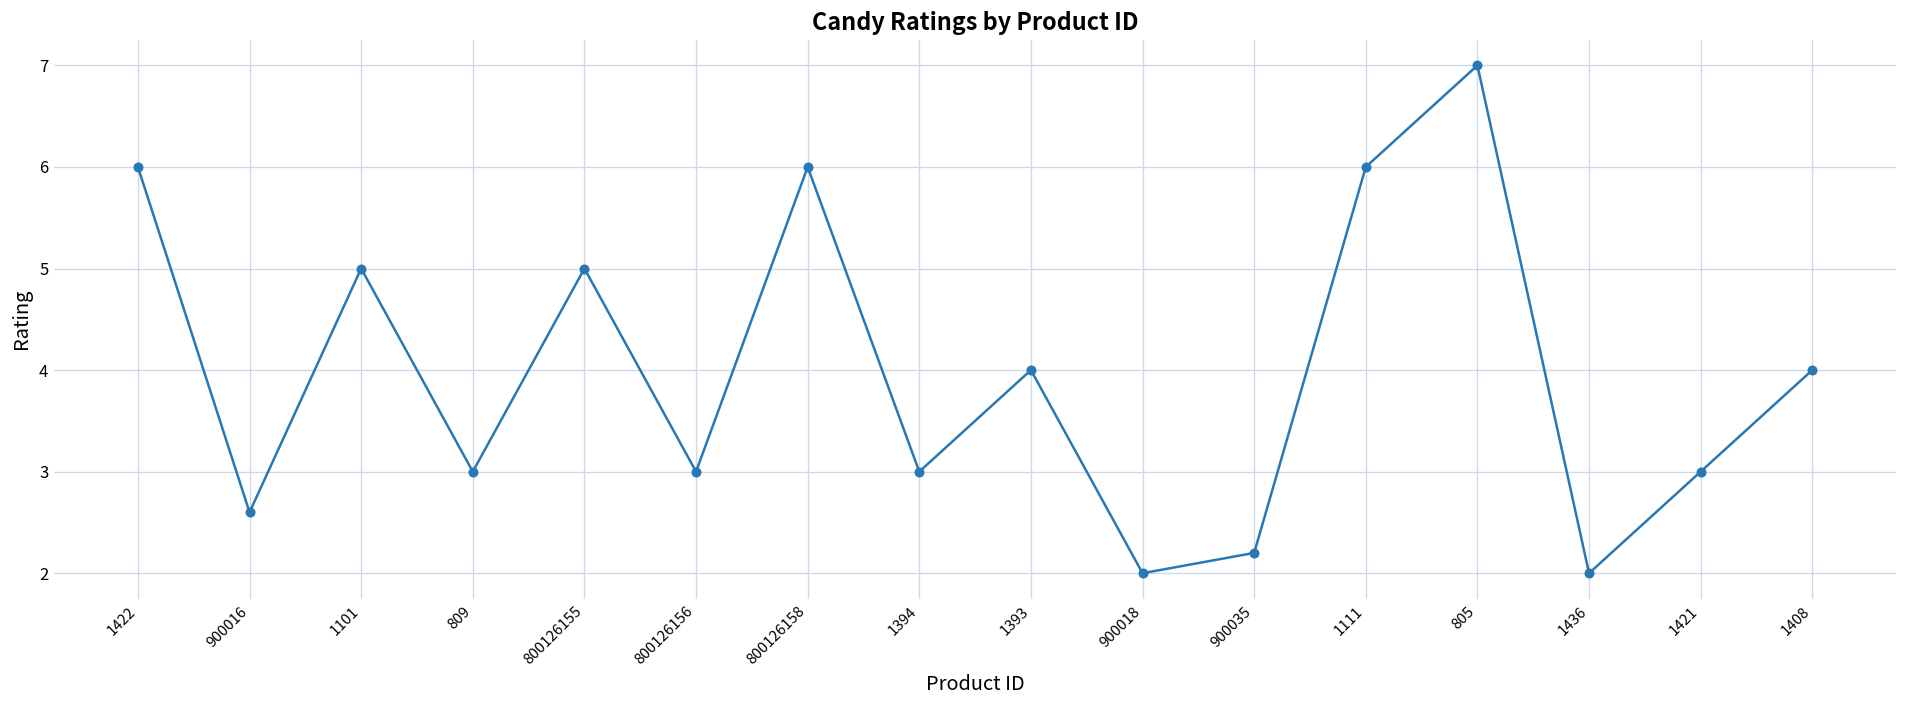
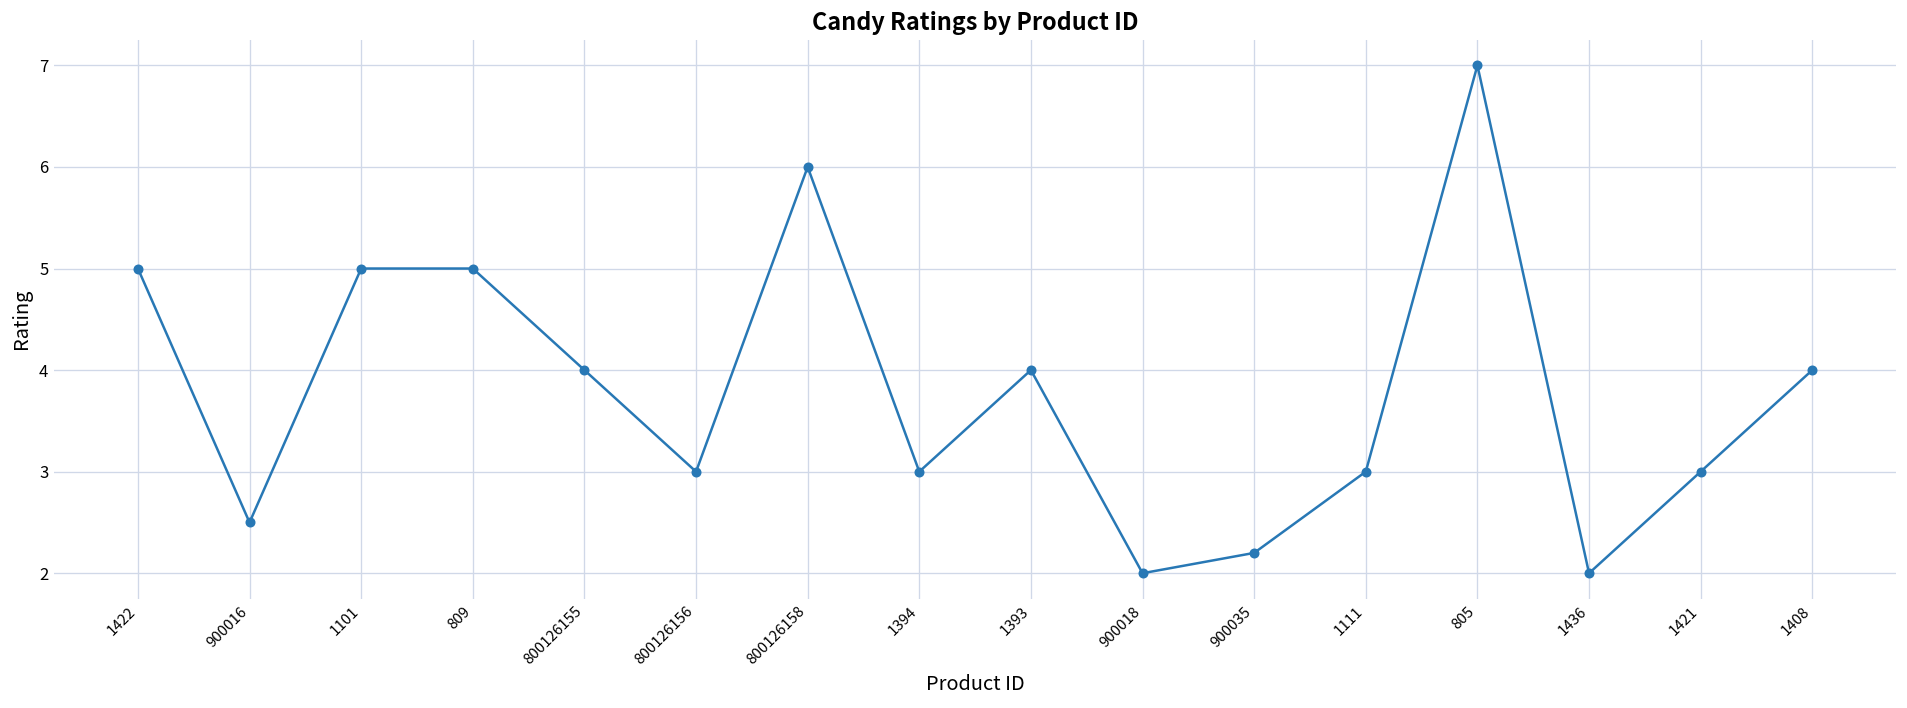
  {
-   "1422": 6,
-   "900016": 2.6,
+   "1422": 5,
+   "900016": 2.5,
    "1101": 5.0,
-   "809": 3,
-   "800126155": 5,
+   "809": 5,
+   "800126155": 4,
    "800126156": 3.0,
    "800126158": 6.0,
    "1394": 3.0,
    "1393": 4.0,
    "900018": 2.0,
    "900035": 2.2,
-   "1111": 6,
+   "1111": 3,
    "805": 7.0,
    "1436": 2.0,
    "1421": 3.0,
    "1408": 4.0
  }
